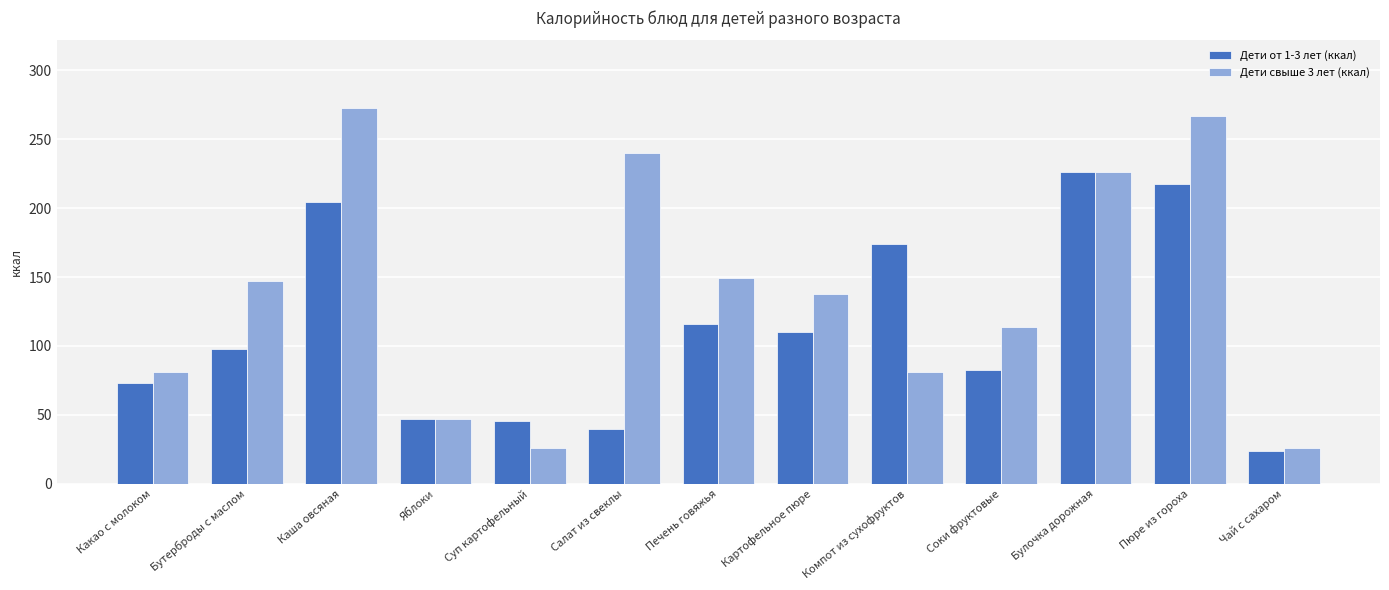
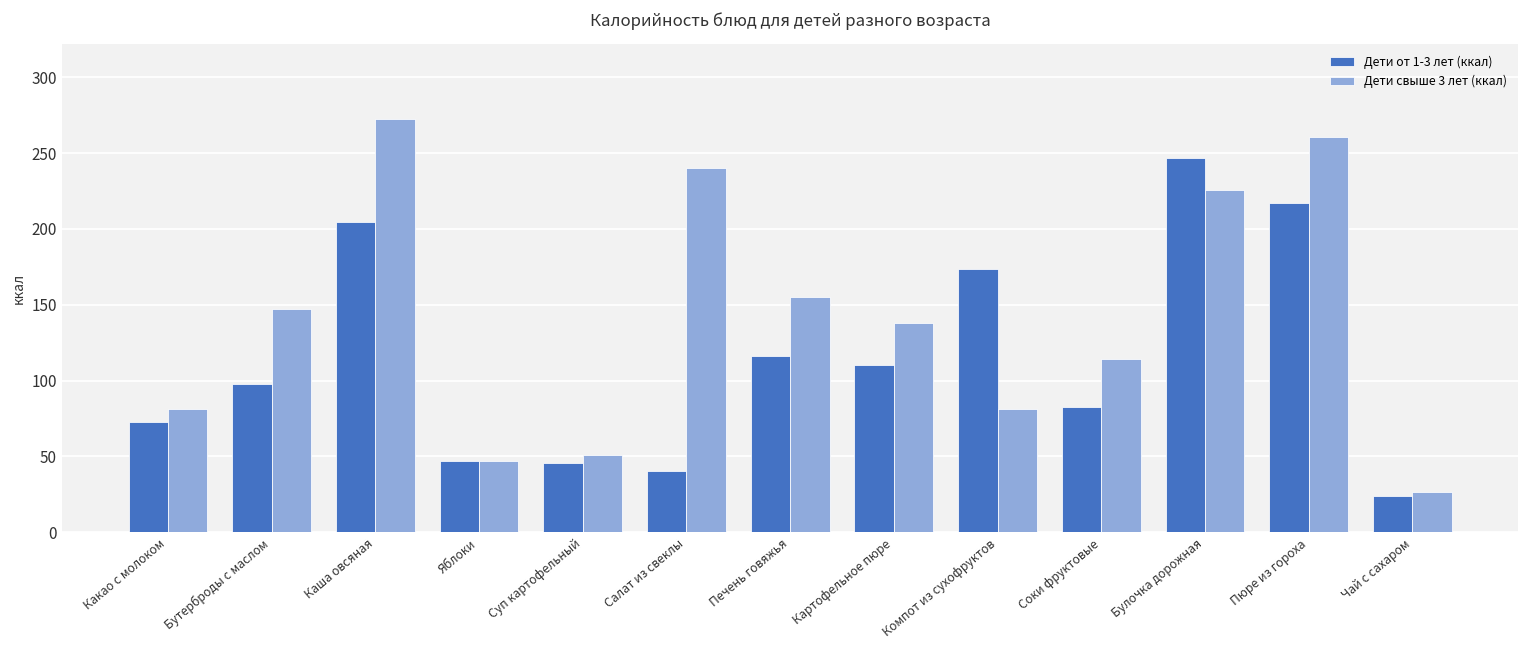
  {
    "Дети от 1-3 лет (ккал)": {
      "Какао с молоком": 73,
      "Бутерброды с маслом": 98,
      "Каша овсяная": 205,
      "Яблоки": 47,
      "Суп картофельный": 46,
      "Салат из свеклы": 40,
      "Печень говяжья": 116,
      "Картофельное пюре": 110,
      "Компот из сухофруктов": 174,
      "Соки фруктовые": 83,
-     "Булочка дорожная": 226,
+     "Булочка дорожная": 247,
      "Пюре из гороха": 217,
      "Чай с сахаром": 24
    },
    "Дети свыше 3 лет (ккал)": {
      "Какао с молоком": 81,
      "Бутерброды с маслом": 147,
      "Каша овсяная": 273,
      "Яблоки": 47,
-     "Суп картофельный": 26,
+     "Суп картофельный": 51,
      "Салат из свеклы": 240,
-     "Печень говяжья": 149,
+     "Печень говяжья": 155,
      "Картофельное пюре": 138,
      "Компот из сухофруктов": 81,
      "Соки фруктовые": 114,
      "Булочка дорожная": 226,
-     "Пюре из гороха": 267,
+     "Пюре из гороха": 261,
      "Чай с сахаром": 26
    }
  }
